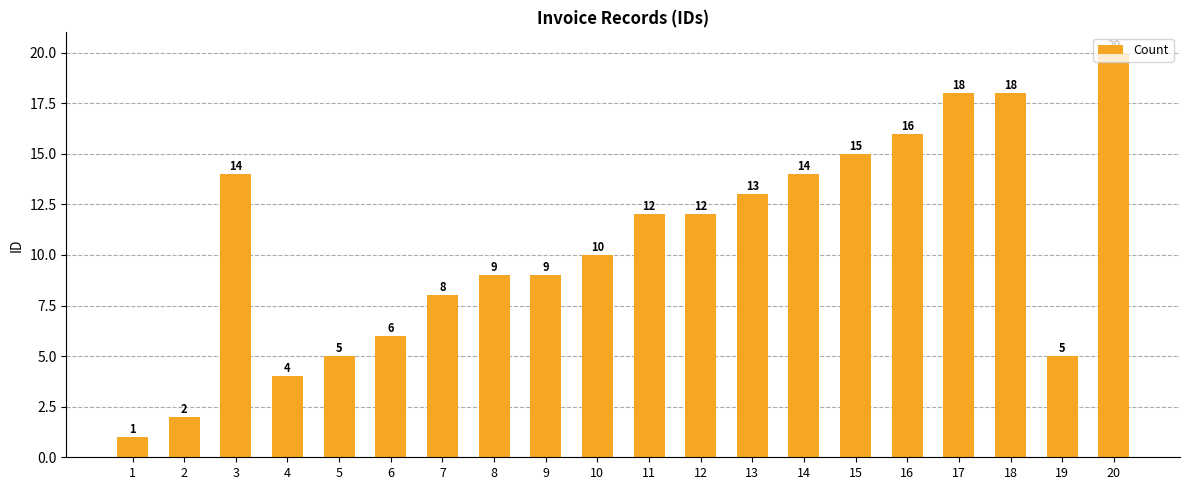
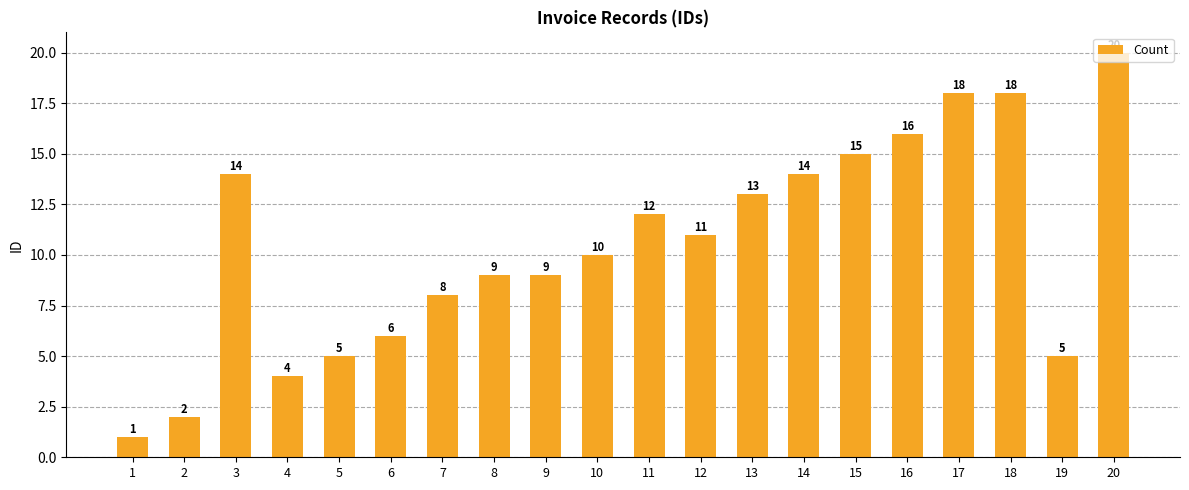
  {
    "1": 1,
    "2": 2,
    "3": 14,
    "4": 4,
    "5": 5,
    "6": 6,
    "7": 8,
    "8": 9,
    "9": 9,
    "10": 10,
    "11": 12,
-   "12": 12,
+   "12": 11,
    "13": 13,
    "14": 14,
    "15": 15,
    "16": 16,
    "17": 18,
    "18": 18,
    "19": 5
  }
